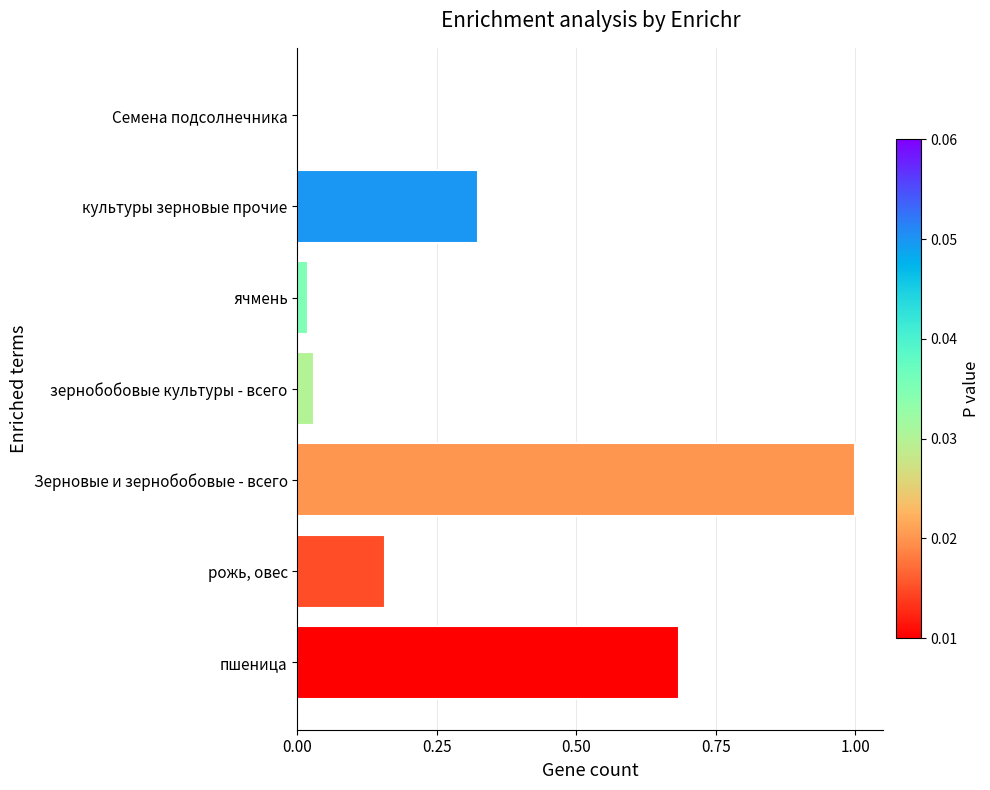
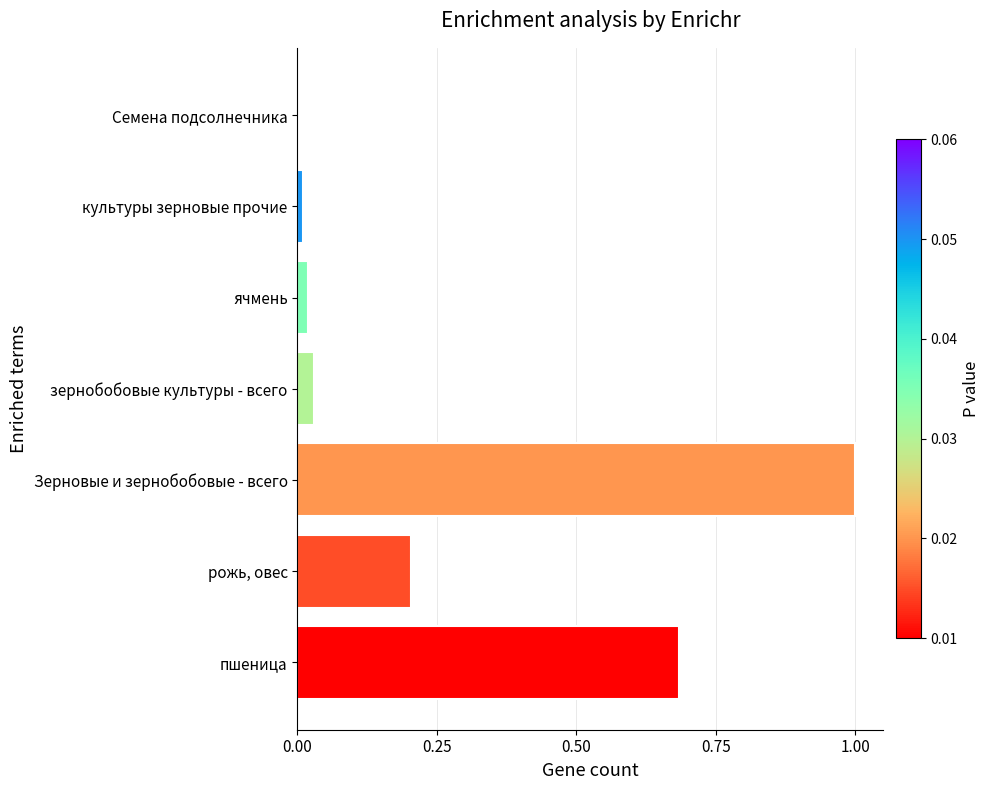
  {
-   "культуры зерновые прочие": 0.32,
+   "культуры зерновые прочие": 0.01,
    "ячмень": 0.02,
    "зернобобовые культуры - всего": 0.03,
    "Зерновые и зернобобовые - всего": 1.00,
-   "рожь, овес": 0.16,
+   "рожь, овес": 0.20,
    "пшеница": 0.68
  }
